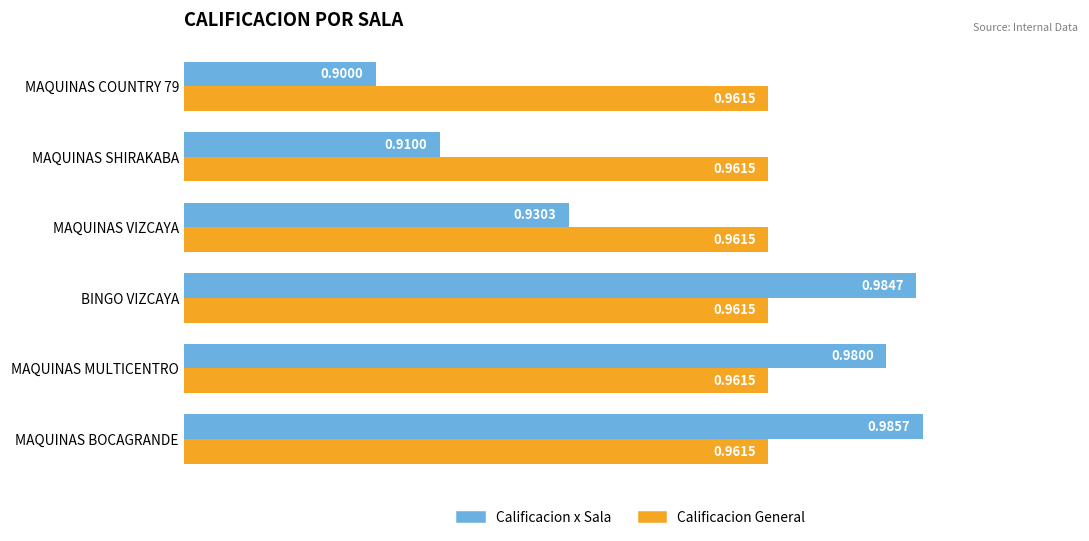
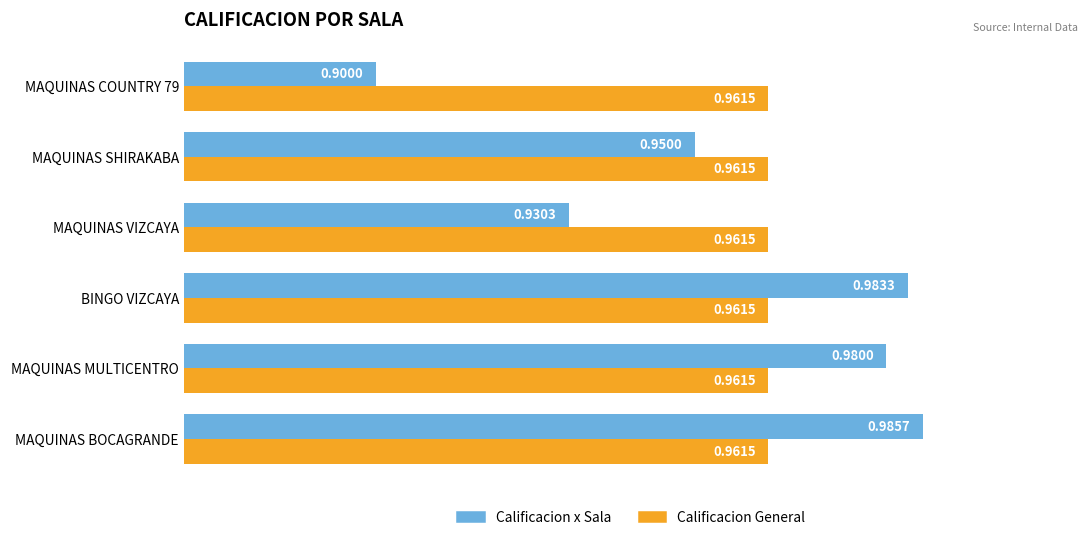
  {
    "Calificacion x Sala": {
      "MAQUINAS COUNTRY 79": 0.9000,
-     "MAQUINAS SHIRAKABA": 0.9100,
+     "MAQUINAS SHIRAKABA": 0.9500,
      "MAQUINAS VIZCAYA": 0.9303,
-     "BINGO VIZCAYA": 0.9847,
+     "BINGO VIZCAYA": 0.9833,
      "MAQUINAS MULTICENTRO": 0.9800,
      "MAQUINAS BOCAGRANDE": 0.9857
    },
    "Calificacion General": {
      "MAQUINAS COUNTRY 79": 0.9615,
      "MAQUINAS SHIRAKABA": 0.9615,
      "MAQUINAS VIZCAYA": 0.9615,
      "BINGO VIZCAYA": 0.9615,
      "MAQUINAS MULTICENTRO": 0.9615,
      "MAQUINAS BOCAGRANDE": 0.9615
    }
  }
